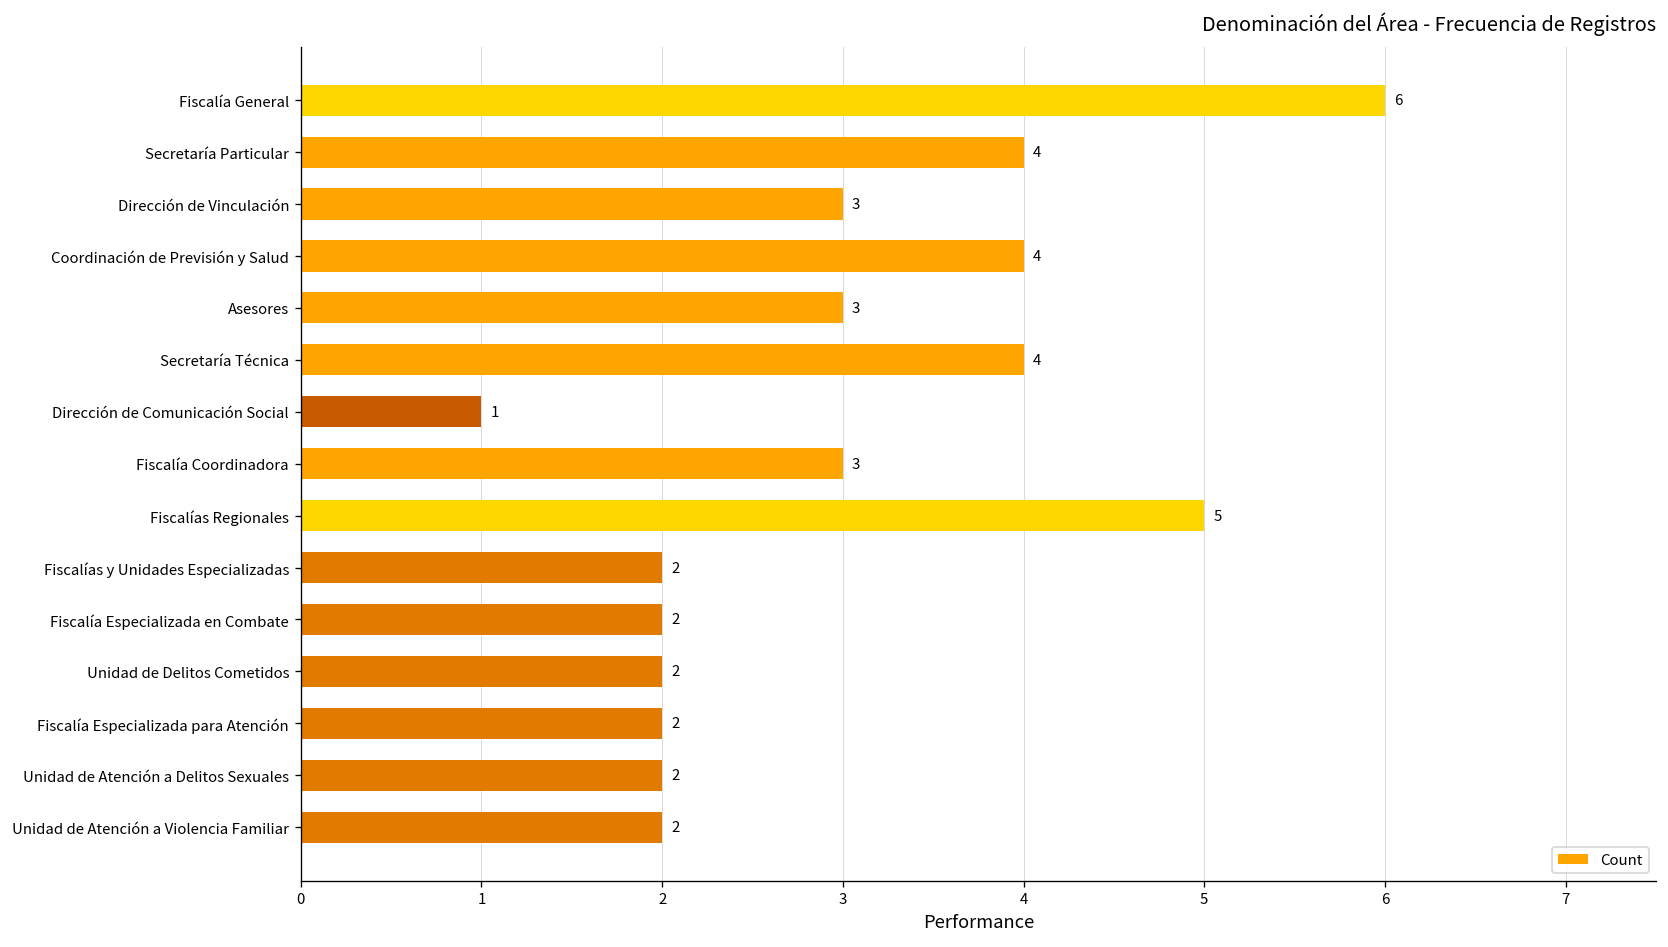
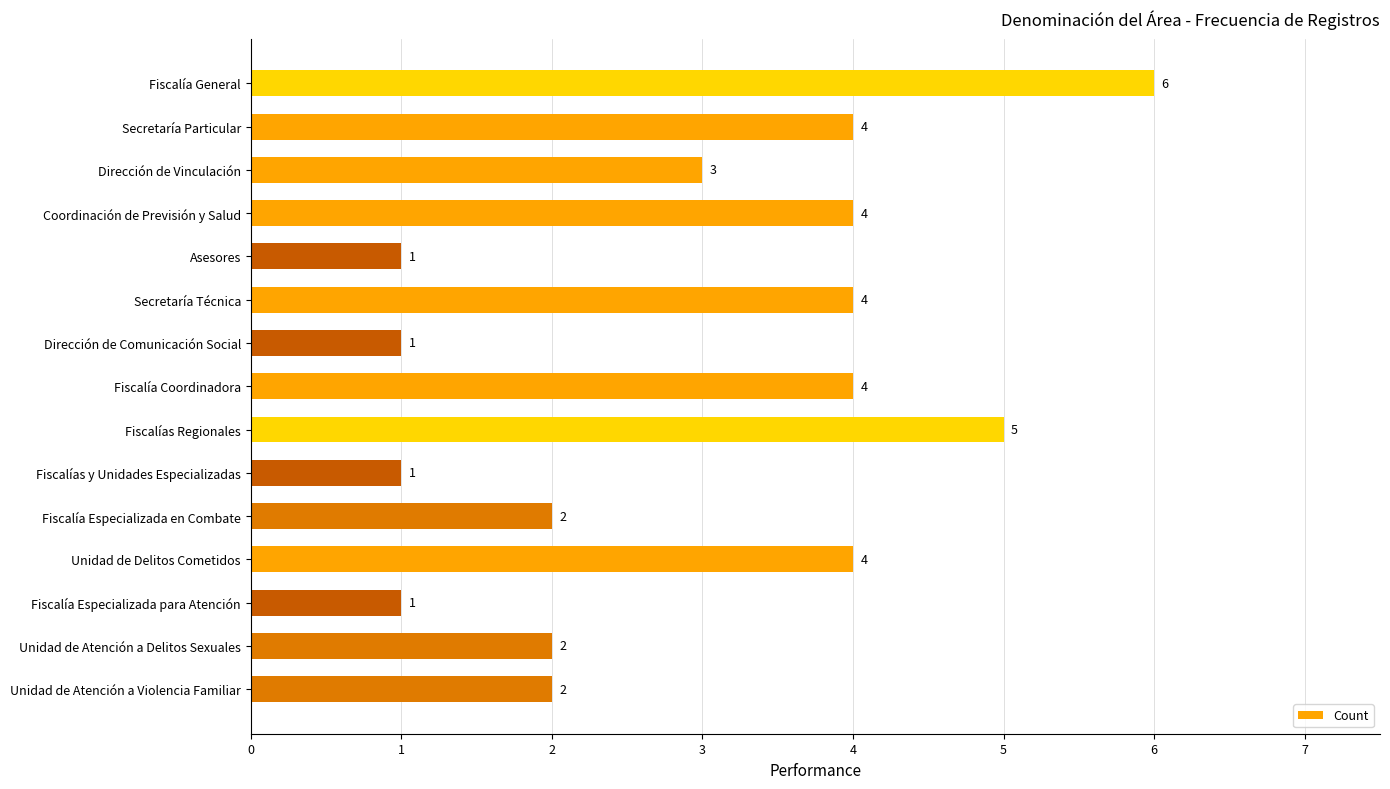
  {
    "Fiscalía General": 6,
    "Secretaría Particular": 4,
    "Dirección de Vinculación": 3,
    "Coordinación de Previsión y Salud": 4,
-   "Asesores": 3,
+   "Asesores": 1,
    "Secretaría Técnica": 4,
    "Dirección de Comunicación Social": 1,
-   "Fiscalía Coordinadora": 3,
+   "Fiscalía Coordinadora": 4,
    "Fiscalías Regionales": 5,
-   "Fiscalías y Unidades Especializadas": 2,
+   "Fiscalías y Unidades Especializadas": 1,
    "Fiscalía Especializada en Combate": 2,
-   "Unidad de Delitos Cometidos": 2,
-   "Fiscalía Especializada para Atención": 2,
+   "Unidad de Delitos Cometidos": 4,
+   "Fiscalía Especializada para Atención": 1,
    "Unidad de Atención a Delitos Sexuales": 2,
    "Unidad de Atención a Violencia Familiar": 2
  }
